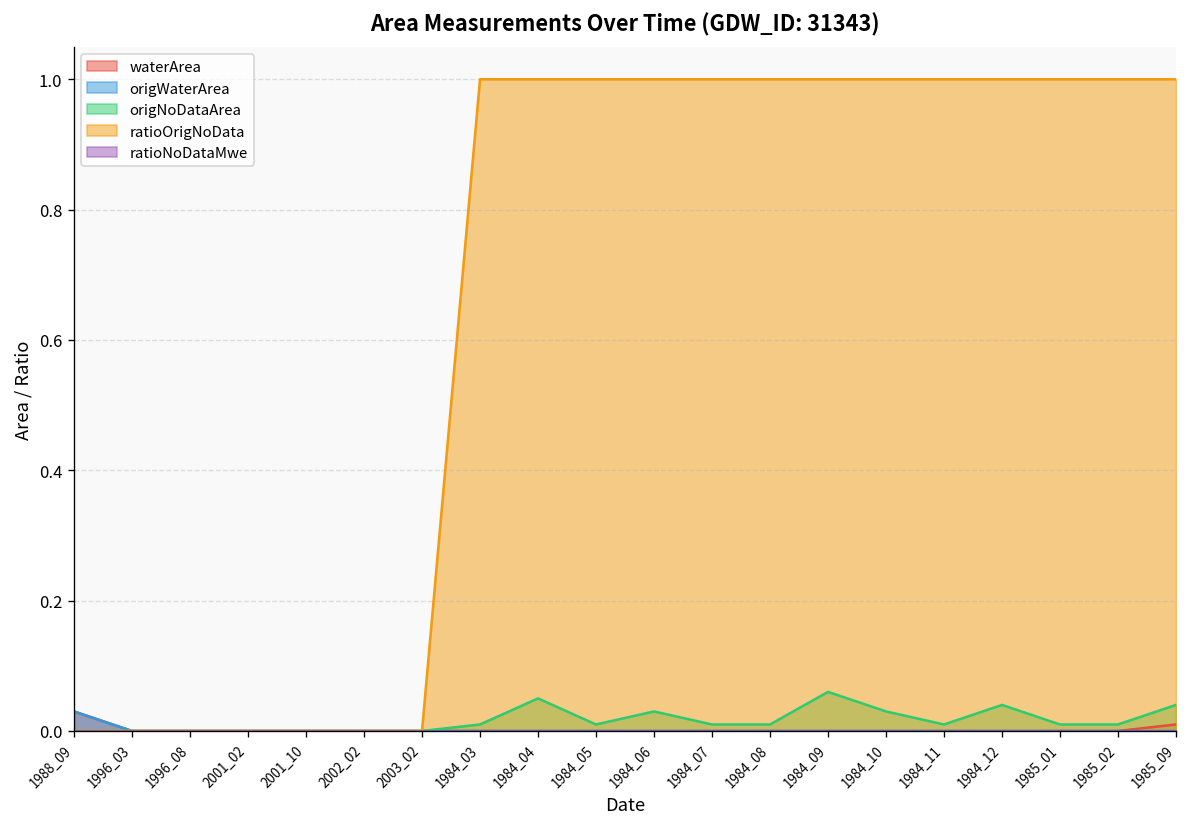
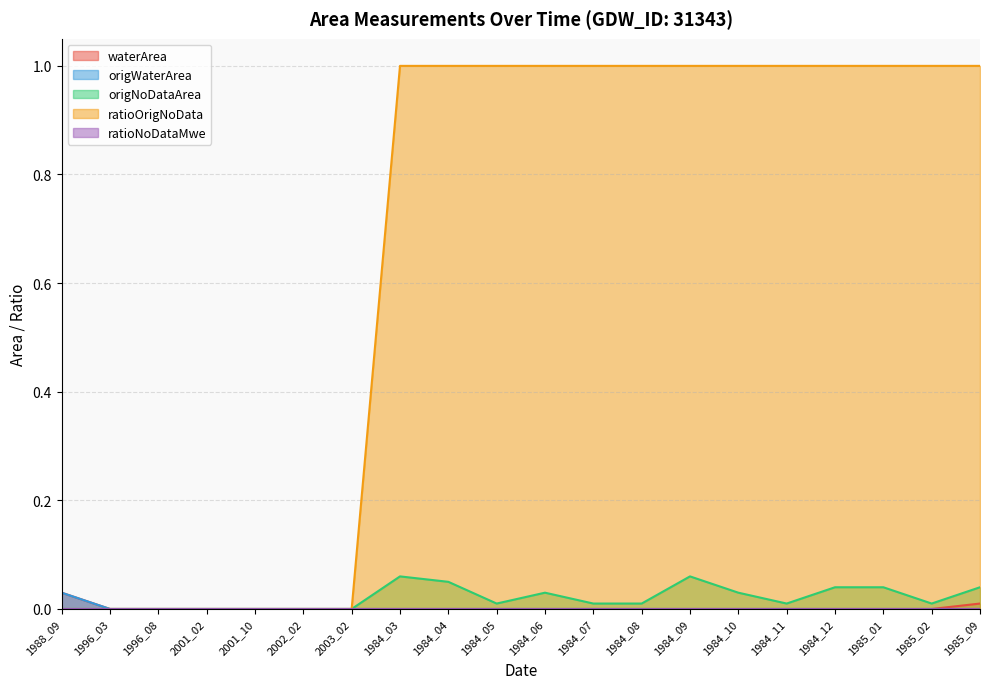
  {
    "waterArea": {
      "1985_09": 0.01
    },
    "origNoDataArea": {
-     "1984_03": 0.01,
+     "1984_03": 0.06,
      "1984_04": 0.05,
      "1984_05": 0.01,
      "1984_06": 0.03,
      "1984_07": 0.01,
      "1984_08": 0.01,
      "1984_09": 0.06,
      "1984_10": 0.03,
      "1984_11": 0.01,
      "1984_12": 0.04,
-     "1985_01": 0.01,
+     "1985_01": 0.04,
      "1985_02": 0.01,
      "1985_09": 0.04
    },
    "ratioOrigNoData": {
      "1984_03": 1.00,
      "1984_04": 1.00,
      "1984_05": 1.00,
      "1984_06": 1.00,
      "1984_07": 1.00,
      "1984_08": 1.00,
      "1984_09": 1.00,
      "1984_10": 1.00,
      "1984_11": 1.00,
      "1984_12": 1.00,
      "1985_01": 1.00,
      "1985_02": 1.00,
      "1985_09": 1.00
    }
  }
